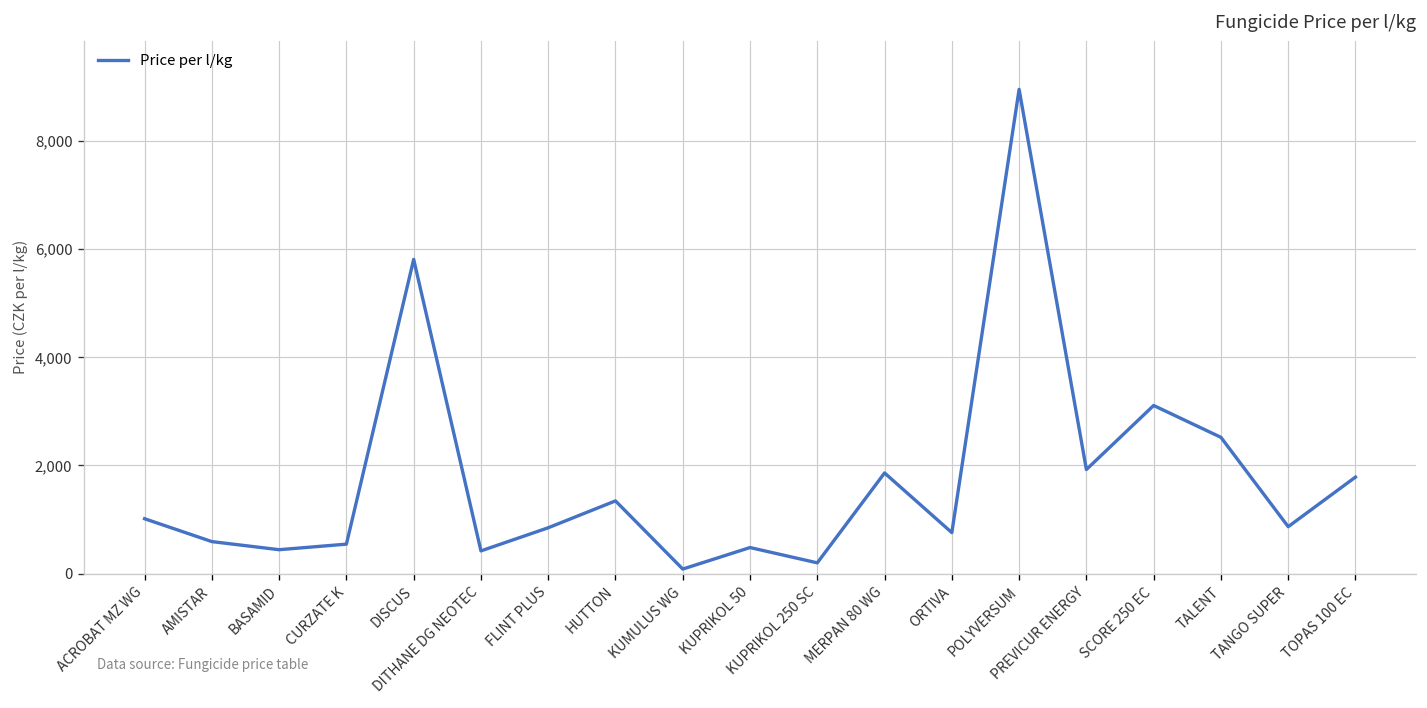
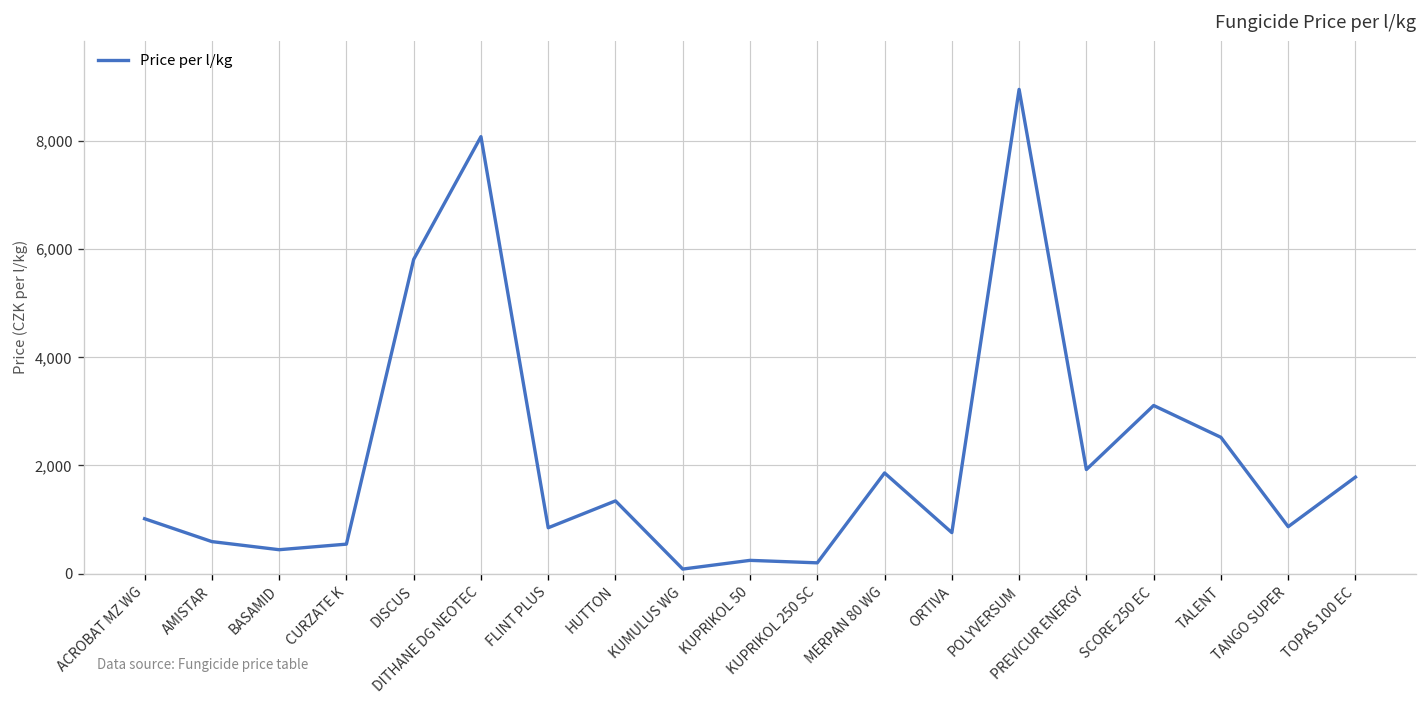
  {
    "ACROBAT MZ WG": "1,000",
    "AMISTAR": "600",
    "BASAMID": "400",
    "CURZATE K": "500",
    "DISCUS": "5,800",
-   "DITHANE DG NEOTEC": "400",
+   "DITHANE DG NEOTEC": "8,100",
    "FLINT PLUS": "800",
    "HUTTON": "1,300",
    "KUMULUS WG": "100",
-   "KUPRIKOL 50": "500",
+   "KUPRIKOL 50": "200",
    "KUPRIKOL 250 SC": "200",
    "MERPAN 80 WG": "1,900",
    "ORTIVA": "800",
    "POLYVERSUM": "9,000",
    "PREVICUR ENERGY": "1,900",
    "SCORE 250 EC": "3,100",
    "TALENT": "2,500",
    "TANGO SUPER": "900",
    "TOPAS 100 EC": "1,800"
  }
